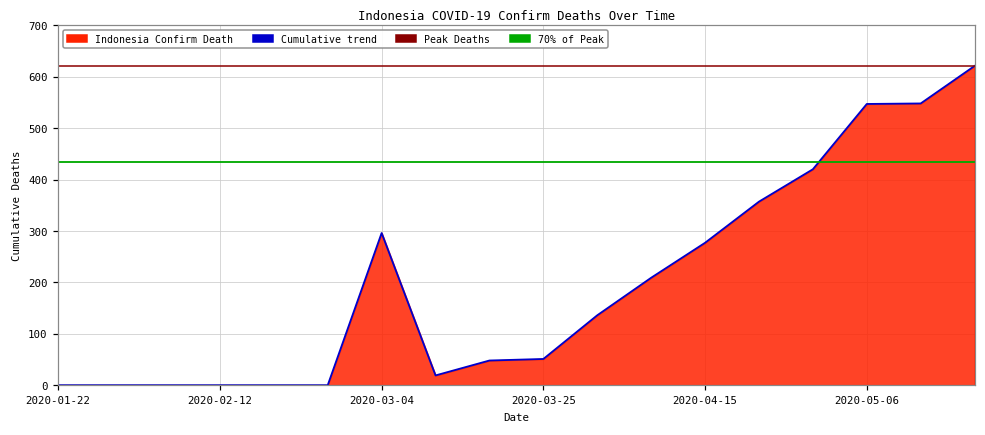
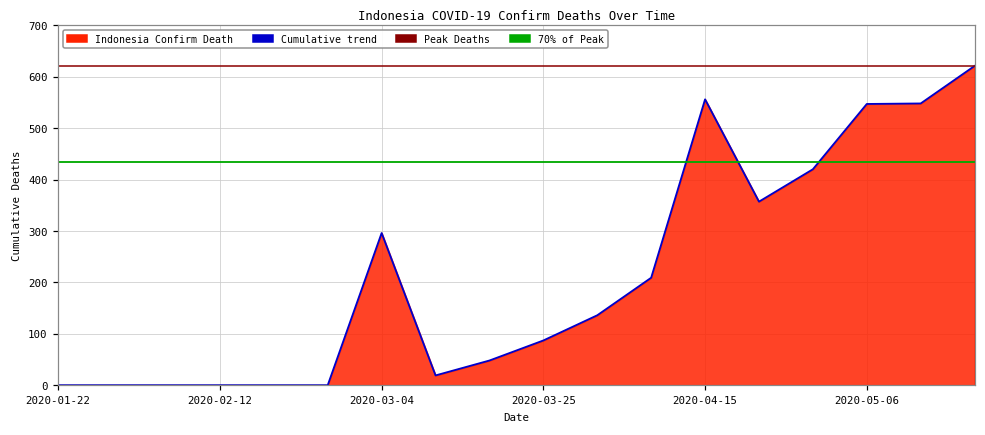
  {
    "2020-01-22": 0,
    "2020-02-12": 0,
    "2020-03-04": 300,
-   "2020-03-25": 50,
-   "2020-04-15": 280,
+   "2020-03-25": 90,
+   "2020-04-15": 560,
    "2020-05-06": 550
  }
